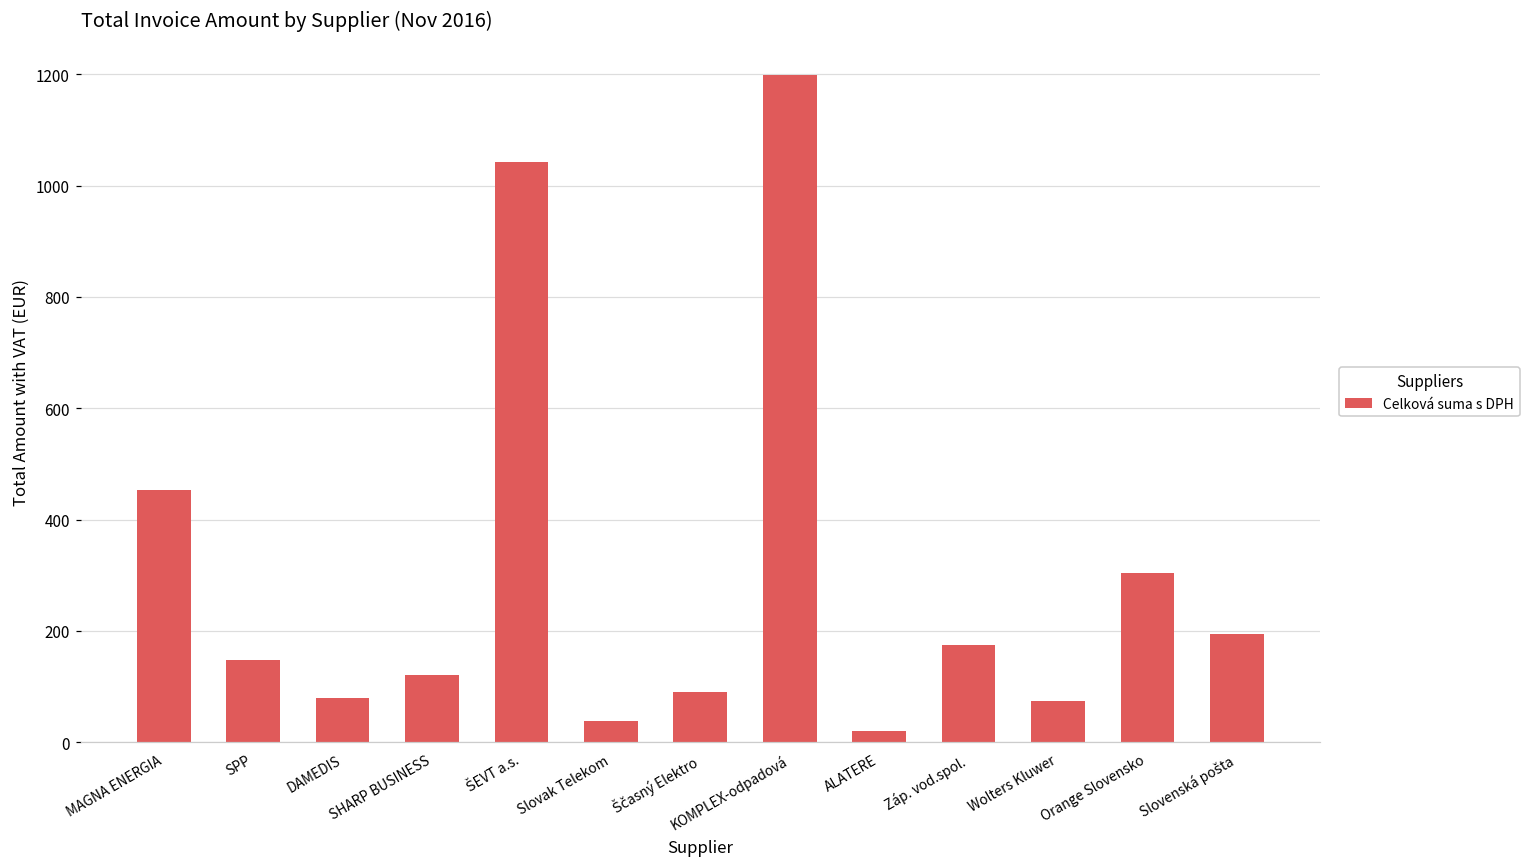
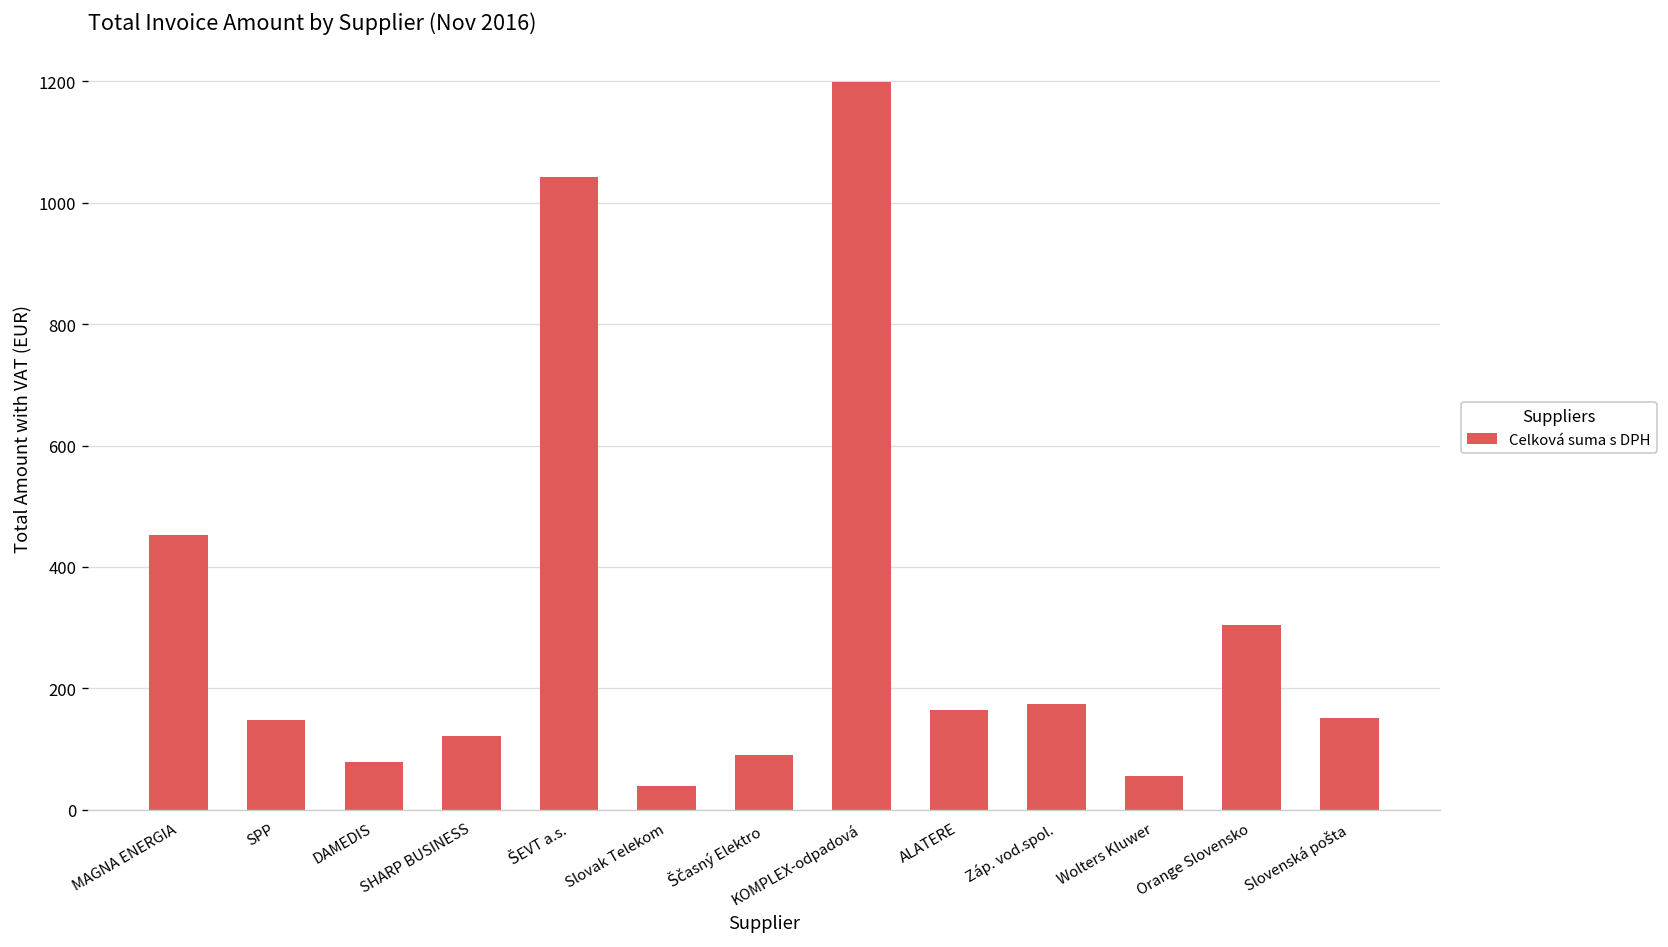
  {
    "MAGNA ENERGIA": 450,
    "SPP": 150,
    "DAMEDIS": 80,
    "SHARP BUSINESS": 120,
    "ŠEVT a.s.": 1040,
    "Slovak Telekom": 40,
    "Ščasný Elektro": 90,
    "KOMPLEX-odpadová": 1200,
-   "ALATERE": 20,
+   "ALATERE": 160,
    "Záp. vod.spol.": 170,
-   "Wolters Kluwer": 70,
+   "Wolters Kluwer": 60,
    "Orange Slovensko": 300,
-   "Slovenská pošta": 200
+   "Slovenská pošta": 150
  }
